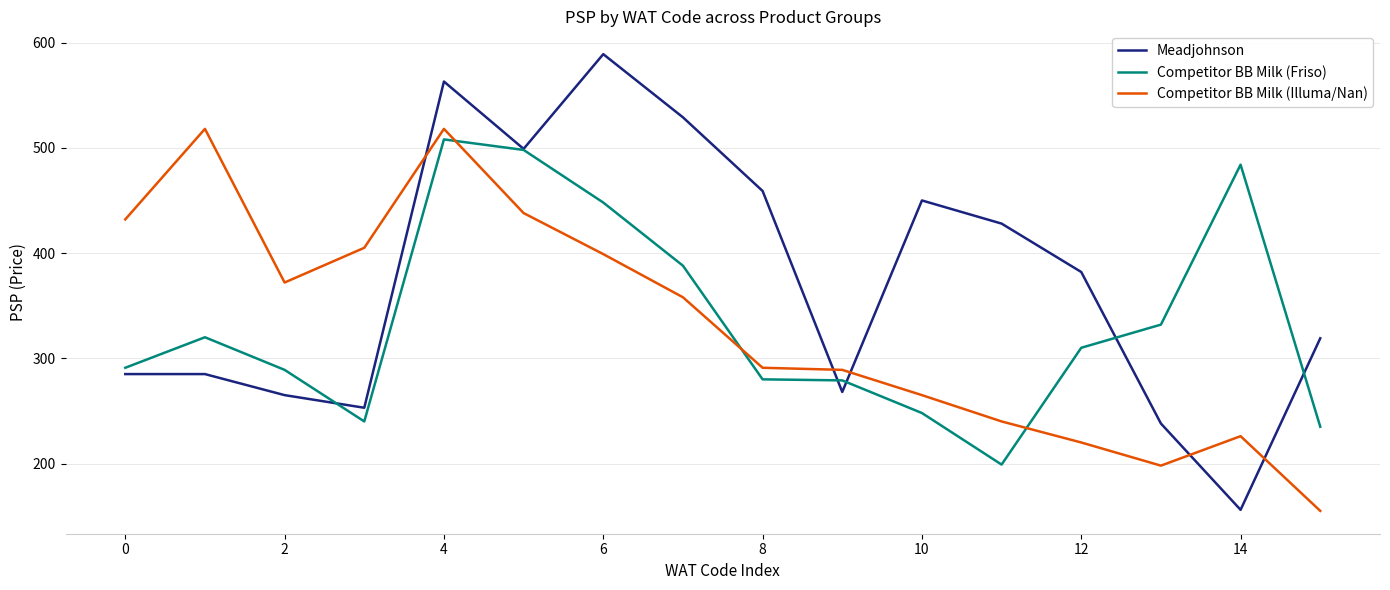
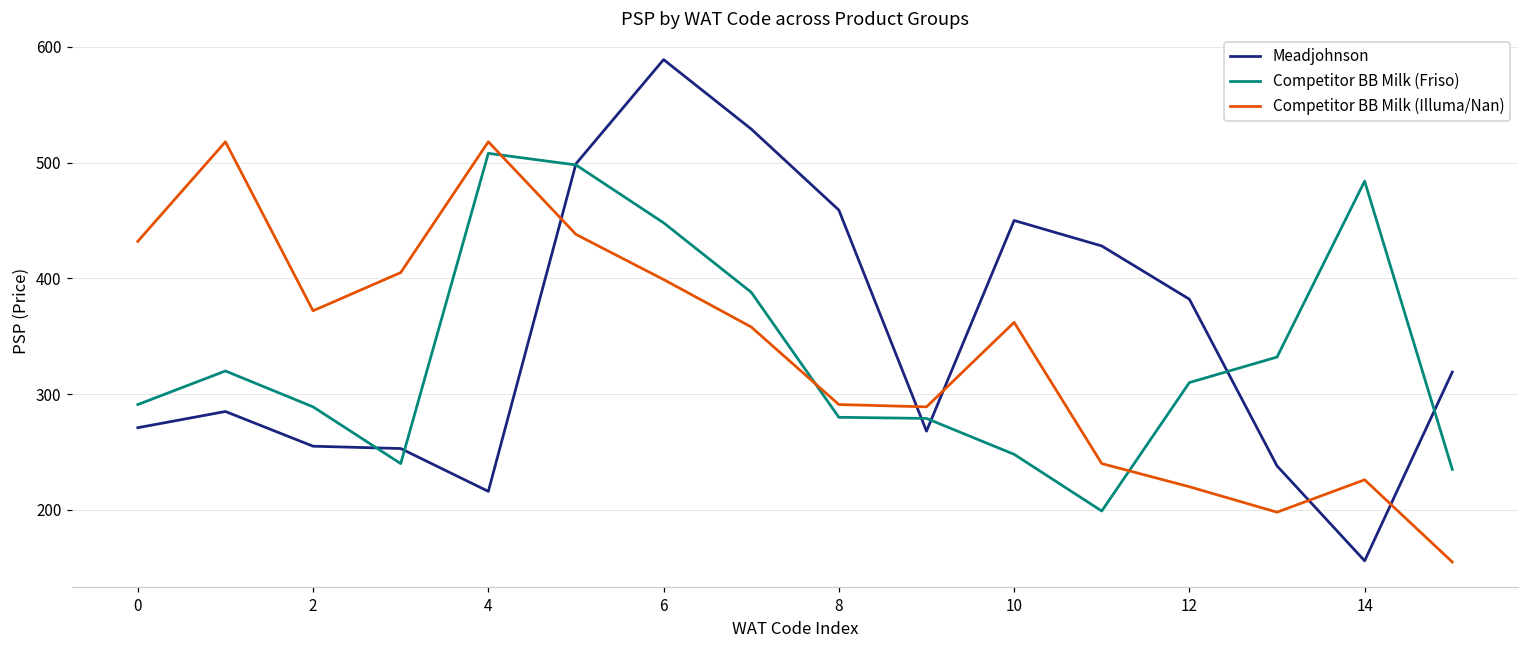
  {
    "Meadjohnson": {
-     "0": 285,
-     "2": 265,
-     "4": 563,
+     "0": 271,
+     "2": 255,
+     "4": 216,
      "6": 589,
      "8": 459,
      "10": 450,
      "12": 382,
      "14": 156
    },
    "Competitor BB Milk (Friso)": {
      "0": 291,
      "2": 289,
      "4": 508,
      "6": 448,
      "8": 280,
      "10": 248,
      "12": 310,
      "14": 484
    },
    "Competitor BB Milk (Illuma/Nan)": {
      "0": 432,
      "2": 372,
      "4": 518,
      "6": 399,
      "8": 291,
-     "10": 265,
+     "10": 362,
      "12": 220,
      "14": 226
    }
  }
